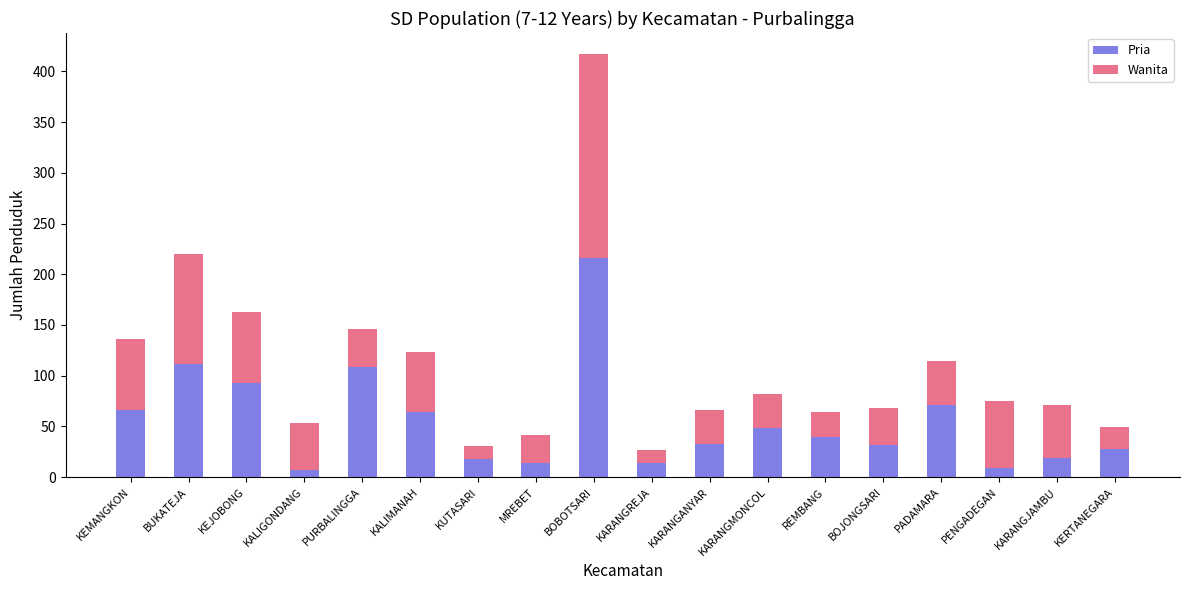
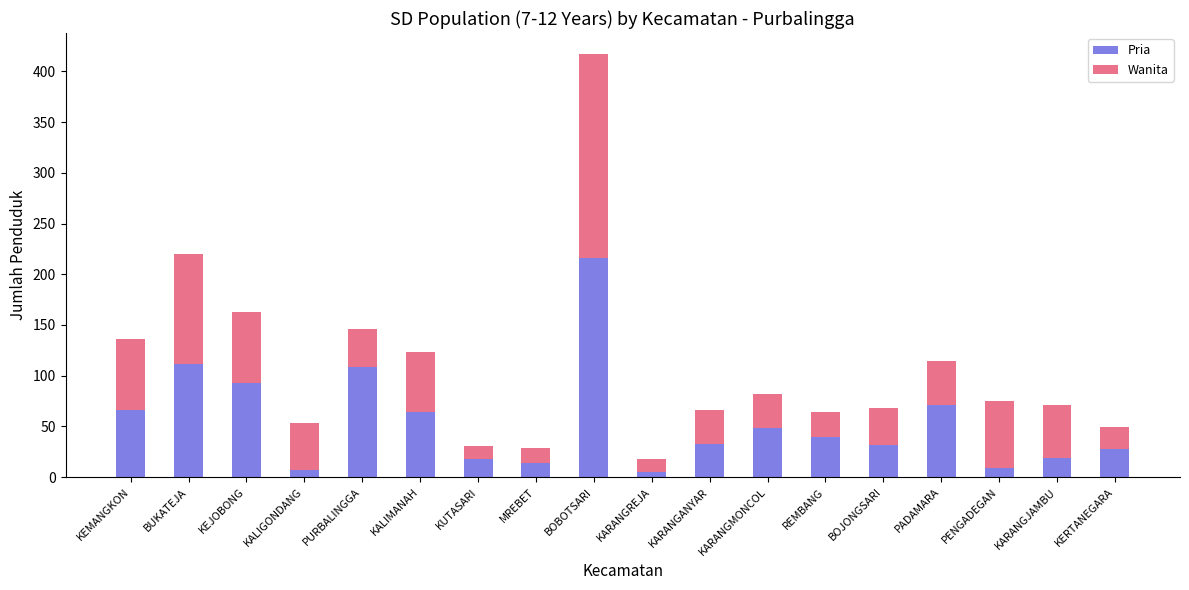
  {
    "Pria": {
      "KEMANGKON": 66,
      "BUKATEJA": 112,
      "KEJOBONG": 93,
      "KALIGONDANG": 7,
      "PURBALINGGA": 109,
      "KALIMANAH": 64,
      "KUTASARI": 18,
      "MREBET": 14,
      "BOBOTSARI": 216,
-     "KARANGREJA": 14,
+     "KARANGREJA": 5,
      "KARANGANYAR": 33,
      "KARANGMONCOL": 48,
      "REMBANG": 40,
      "BOJONGSARI": 32,
      "PADAMARA": 71,
      "PENGADEGAN": 9,
      "KARANGJAMBU": 19,
      "KERTANEGARA": 28
    },
    "Wanita": {
      "KEMANGKON": 70,
      "BUKATEJA": 108,
      "KEJOBONG": 70,
      "KALIGONDANG": 46,
      "PURBALINGGA": 37,
      "KALIMANAH": 59,
      "KUTASARI": 13,
-     "MREBET": 28,
+     "MREBET": 15,
      "BOBOTSARI": 201,
      "KARANGREJA": 13,
      "KARANGANYAR": 33,
      "KARANGMONCOL": 34,
      "REMBANG": 24,
      "BOJONGSARI": 36,
      "PADAMARA": 43,
      "PENGADEGAN": 66,
      "KARANGJAMBU": 52,
      "KERTANEGARA": 21
    }
  }
